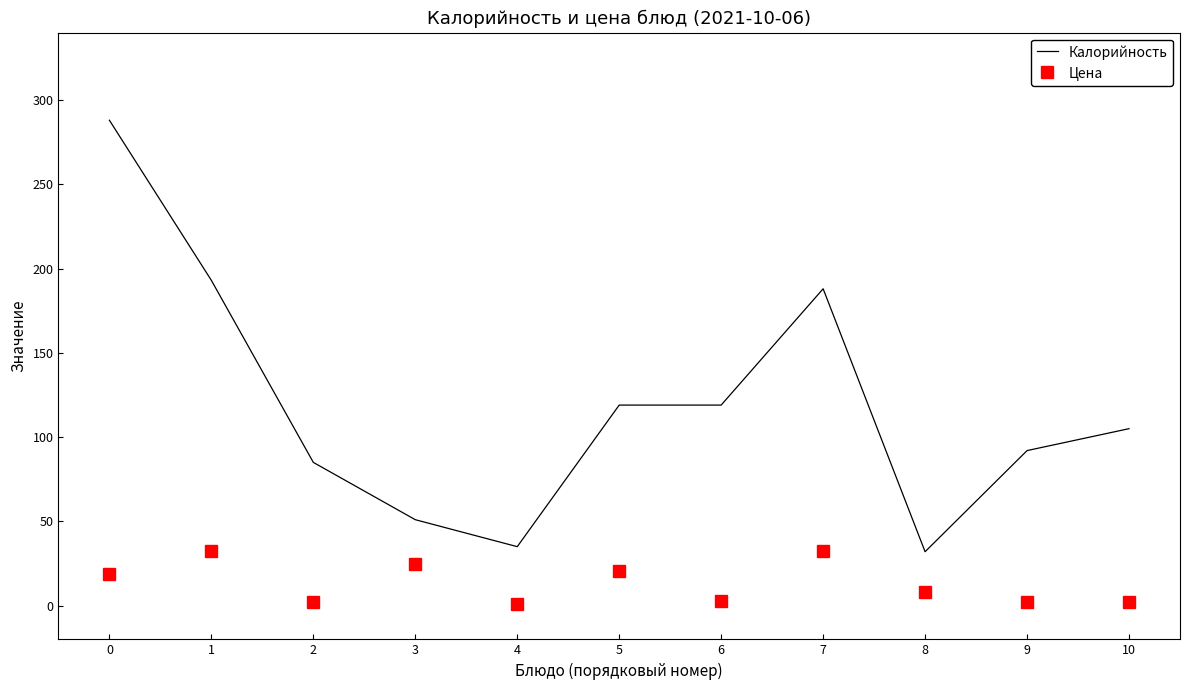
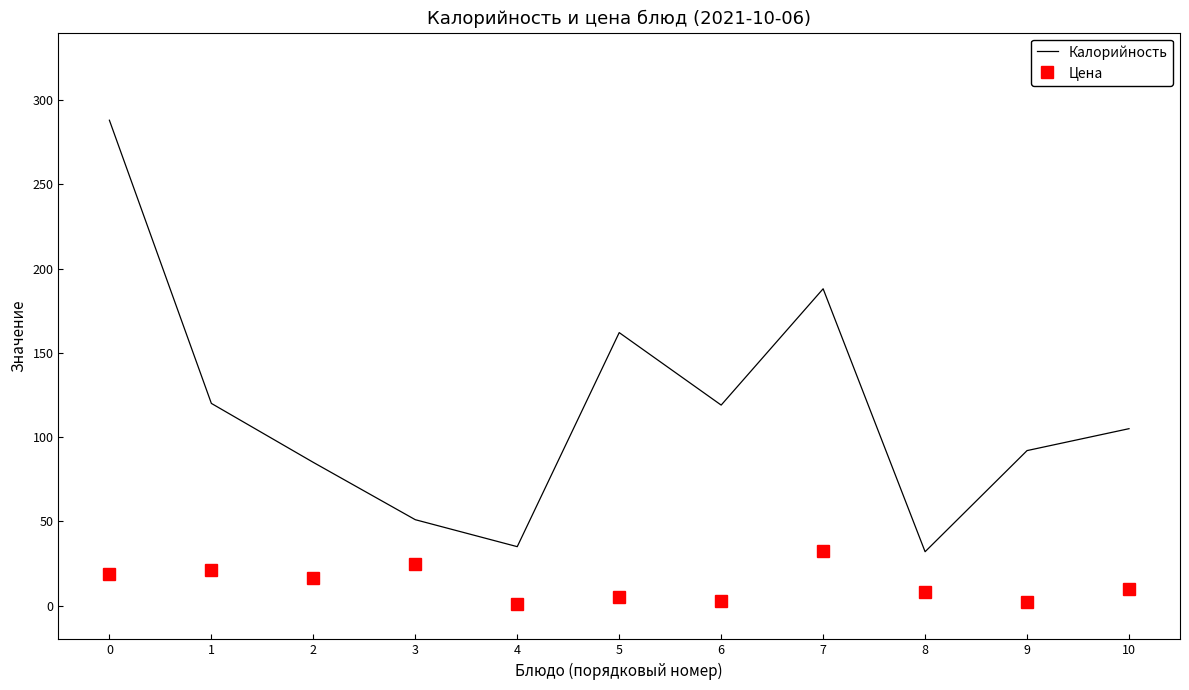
  {
    "Калорийность": {
      "0": 288,
-     "1": 193,
+     "1": 120,
      "2": 85,
      "3": 51,
      "4": 35,
-     "5": 119,
+     "5": 162,
      "6": 119,
      "7": 188,
      "8": 32,
      "9": 92,
      "10": 105
    },
    "Цена": {
      "0": 19,
-     "1": 32,
-     "2": 2,
+     "1": 21,
+     "2": 16,
      "3": 25,
      "4": 1,
-     "5": 21,
+     "5": 5,
      "6": 3,
      "7": 32,
      "8": 8,
      "9": 2,
-     "10": 2
+     "10": 10
    }
  }
